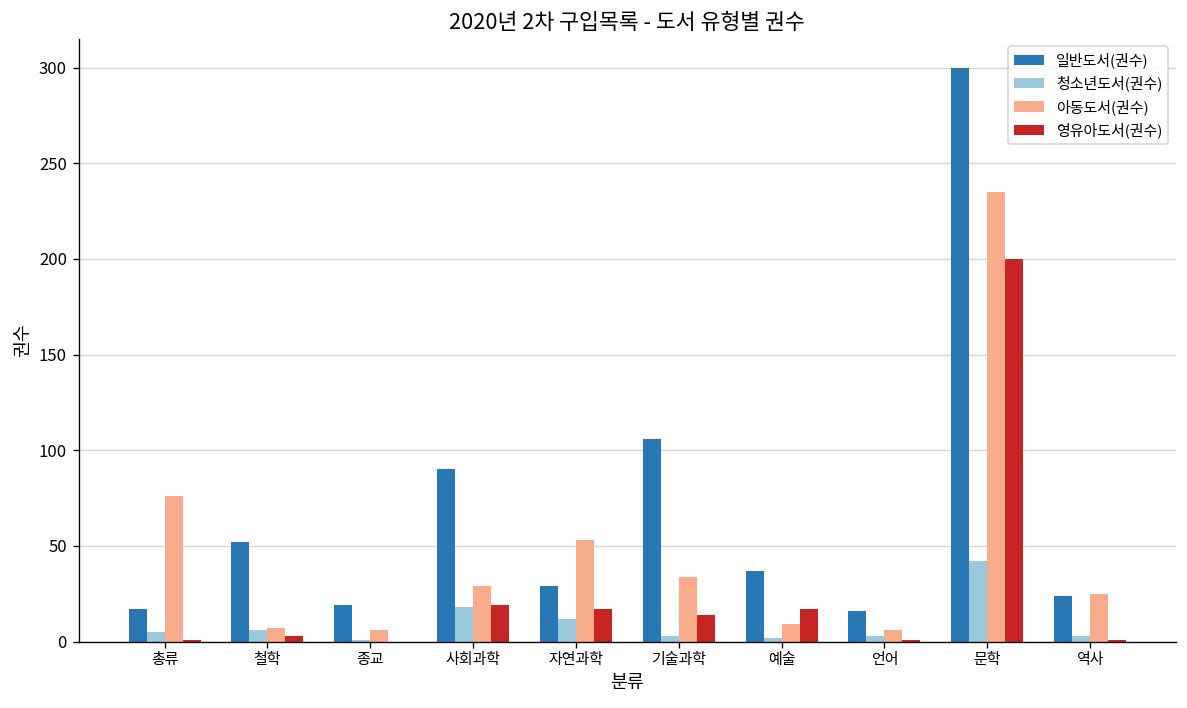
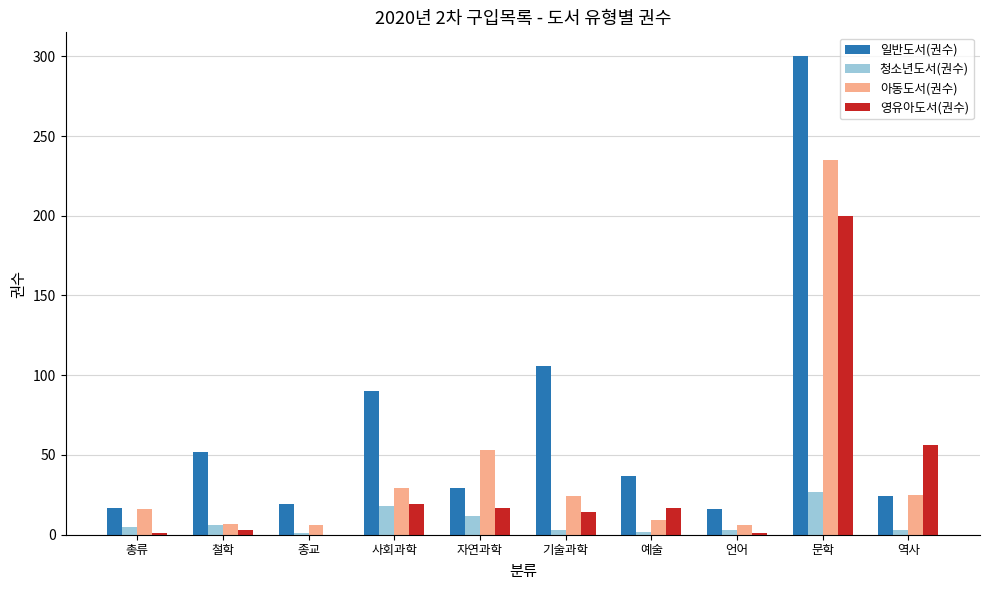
  {
    "일반도서(권수)": {
      "총류": 17,
      "철학": 52,
      "종교": 19,
      "사회과학": 90,
      "자연과학": 29,
      "기술과학": 106,
      "예술": 37,
      "언어": 16,
      "문학": 300,
      "역사": 24
    },
    "청소년도서(권수)": {
      "총류": 5,
      "철학": 6,
      "사회과학": 18,
      "자연과학": 12,
      "기술과학": 3,
      "예술": 2,
      "언어": 3,
-     "문학": 42,
+     "문학": 27,
      "역사": 3
    },
    "아동도서(권수)": {
-     "총류": 76,
+     "총류": 16,
      "철학": 7,
      "종교": 6,
      "사회과학": 29,
      "자연과학": 53,
-     "기술과학": 34,
+     "기술과학": 24,
      "예술": 9,
      "언어": 6,
      "문학": 235,
      "역사": 25
    },
    "영유아도서(권수)": {
      "철학": 3,
      "종교": 0,
      "사회과학": 19,
      "자연과학": 17,
      "기술과학": 14,
      "예술": 17,
      "문학": 200,
-     "역사": 1
+     "역사": 56
    }
  }
